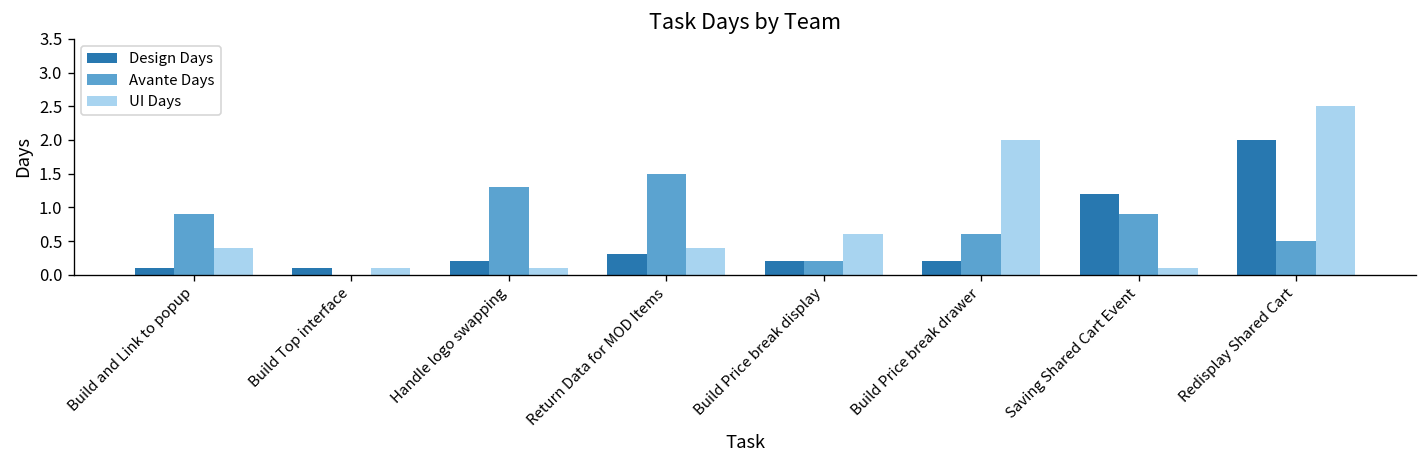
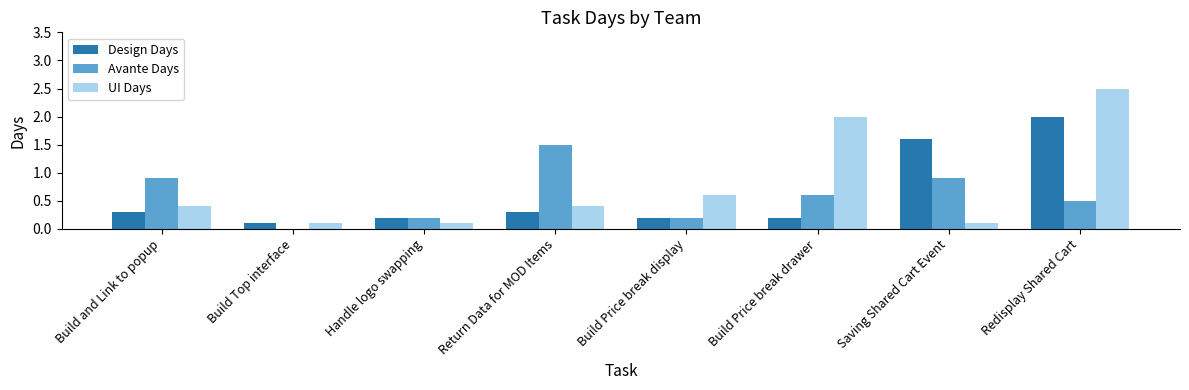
  {
    "Design Days": {
-     "Build and Link to popup": 0.1,
+     "Build and Link to popup": 0.3,
      "Build Top interface": 0.1,
      "Handle logo swapping": 0.2,
      "Return Data for MOD Items": 0.3,
      "Build Price break display": 0.2,
      "Build Price break drawer": 0.2,
-     "Saving Shared Cart Event": 1.2,
+     "Saving Shared Cart Event": 1.6,
      "Redisplay Shared Cart": 2.0
    },
    "Avante Days": {
      "Build and Link to popup": 0.9,
      "Build Top interface": 0.0,
-     "Handle logo swapping": 1.3,
+     "Handle logo swapping": 0.2,
      "Return Data for MOD Items": 1.5,
      "Build Price break display": 0.2,
      "Build Price break drawer": 0.6,
      "Saving Shared Cart Event": 0.9,
      "Redisplay Shared Cart": 0.5
    },
    "UI Days": {
      "Build and Link to popup": 0.4,
      "Build Top interface": 0.1,
      "Handle logo swapping": 0.1,
      "Return Data for MOD Items": 0.4,
      "Build Price break display": 0.6,
      "Build Price break drawer": 2.0,
      "Saving Shared Cart Event": 0.1,
      "Redisplay Shared Cart": 2.5
    }
  }
